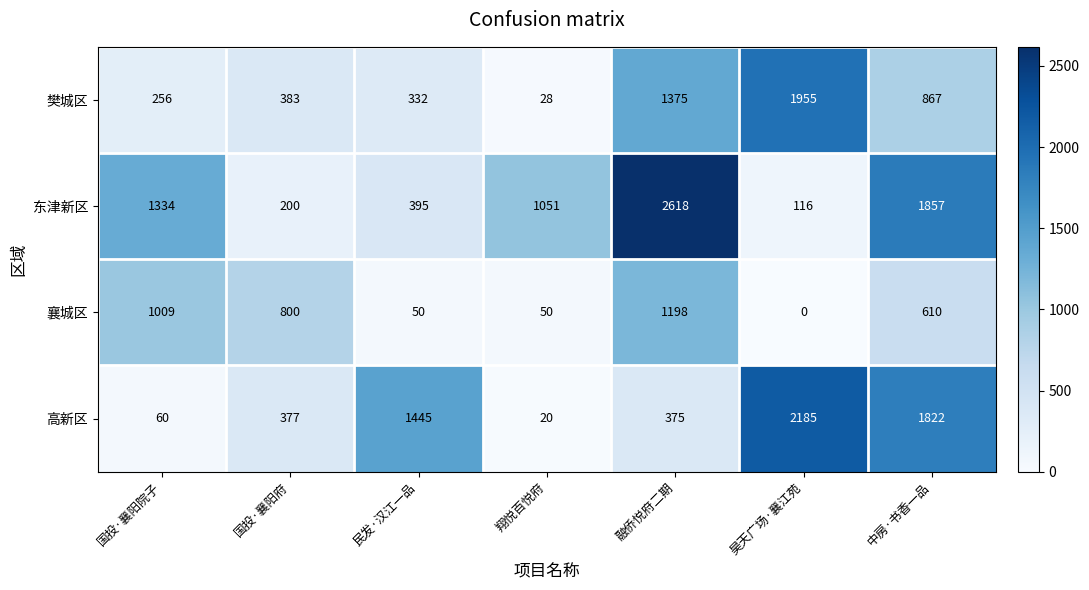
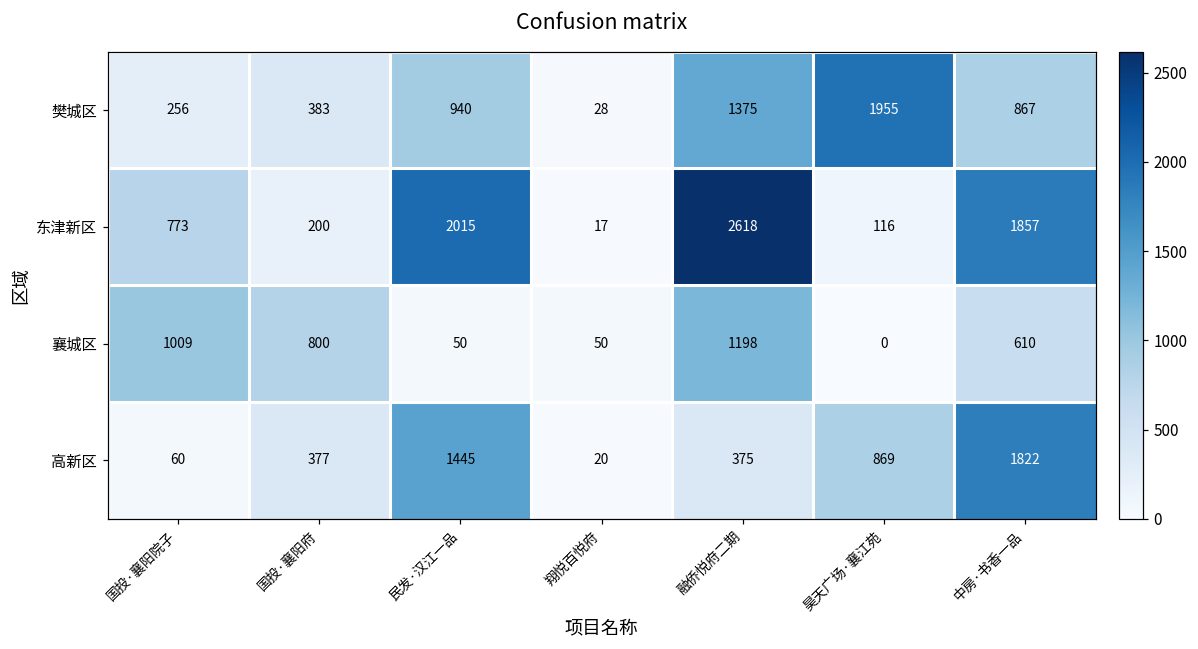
  {
    "樊城区": {
      "国投·襄阳院子": 256,
      "国投·襄阳府": 383,
-     "民发·汉江一品": 332,
+     "民发·汉江一品": 940,
      "翔悦百悦府": 28,
      "融侨悦府二期": 1375,
      "昊天广场·襄江苑": 1955,
      "中房·书香一品": 867
    },
    "东津新区": {
-     "国投·襄阳院子": 1334,
+     "国投·襄阳院子": 773,
      "国投·襄阳府": 200,
-     "民发·汉江一品": 395,
-     "翔悦百悦府": 1051,
+     "民发·汉江一品": 2015,
+     "翔悦百悦府": 17,
      "融侨悦府二期": 2618,
      "昊天广场·襄江苑": 116,
      "中房·书香一品": 1857
    },
    "襄城区": {
      "国投·襄阳院子": 1009,
      "国投·襄阳府": 800,
      "民发·汉江一品": 50,
      "翔悦百悦府": 50,
      "融侨悦府二期": 1198,
      "昊天广场·襄江苑": 0,
      "中房·书香一品": 610
    },
    "高新区": {
      "国投·襄阳院子": 60,
      "国投·襄阳府": 377,
      "民发·汉江一品": 1445,
      "翔悦百悦府": 20,
      "融侨悦府二期": 375,
-     "昊天广场·襄江苑": 2185,
+     "昊天广场·襄江苑": 869,
      "中房·书香一品": 1822
    }
  }
